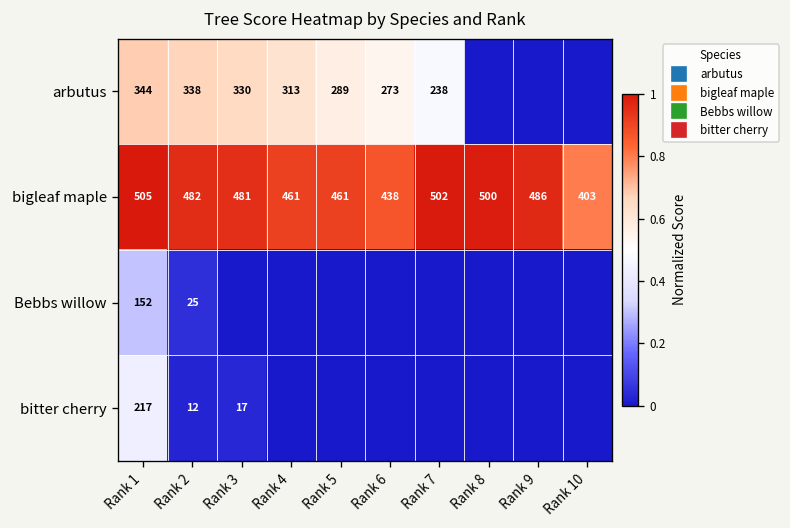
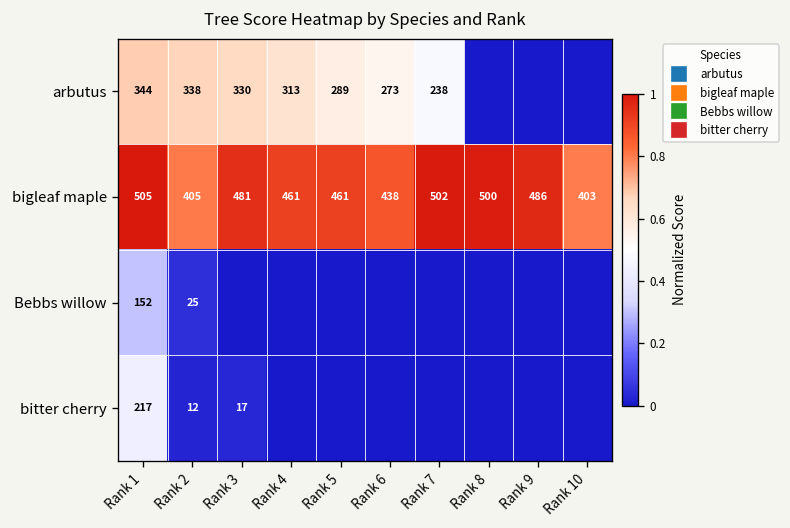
  {
    "arbutus": {
      "Rank 1": 344,
      "Rank 2": 338,
      "Rank 3": 330,
      "Rank 4": 313,
      "Rank 5": 289,
      "Rank 6": 273,
      "Rank 7": 238
    },
    "bigleaf maple": {
      "Rank 1": 505,
-     "Rank 2": 482,
+     "Rank 2": 405,
      "Rank 3": 481,
      "Rank 4": 461,
      "Rank 5": 461,
      "Rank 6": 438,
      "Rank 7": 502,
      "Rank 8": 500,
      "Rank 9": 486,
      "Rank 10": 403
    },
    "Bebbs willow": {
      "Rank 1": 152,
      "Rank 2": 25
    },
    "bitter cherry": {
      "Rank 1": 217,
      "Rank 2": 12,
      "Rank 3": 17
    }
  }
